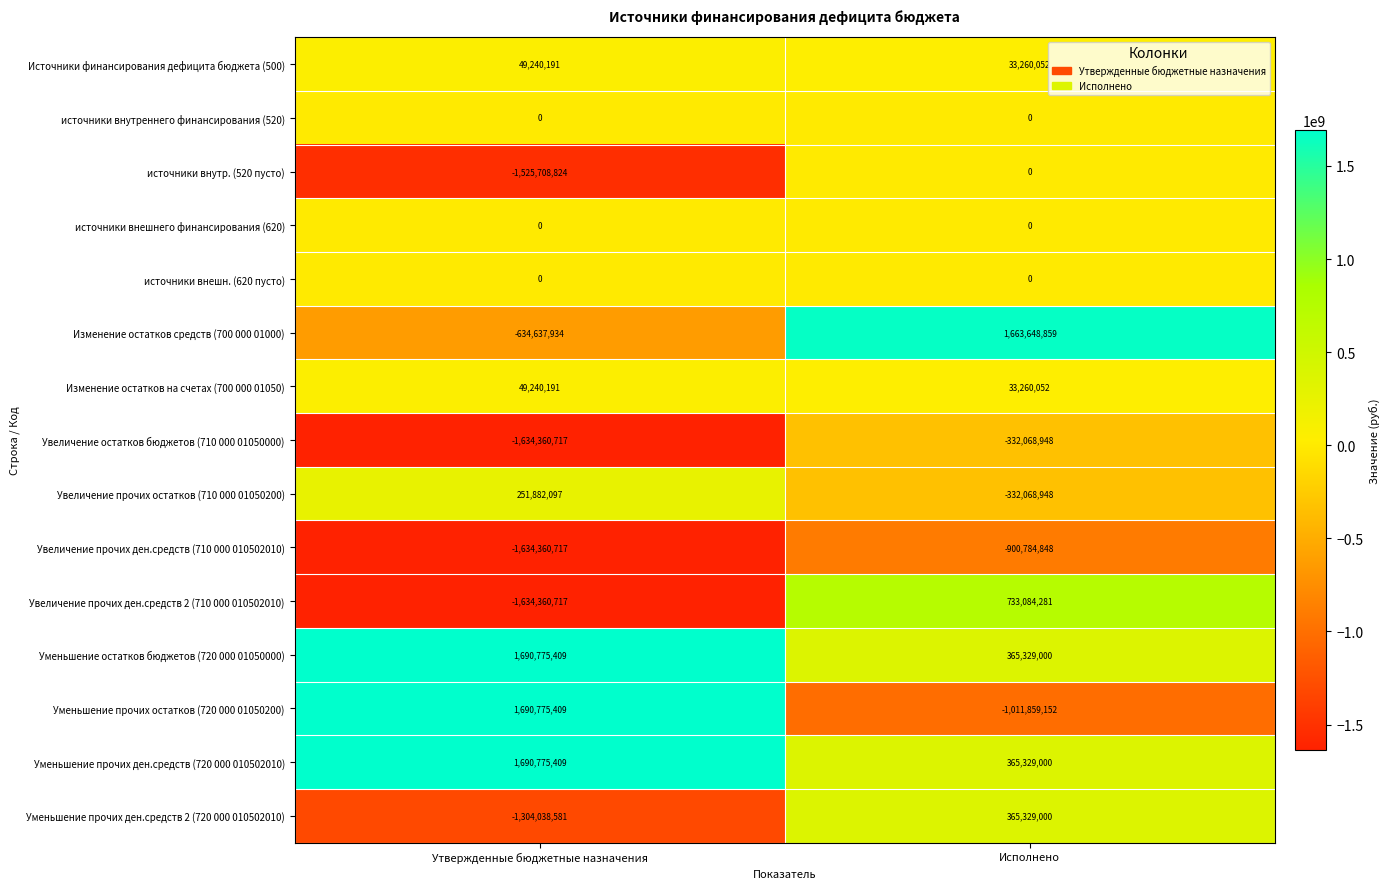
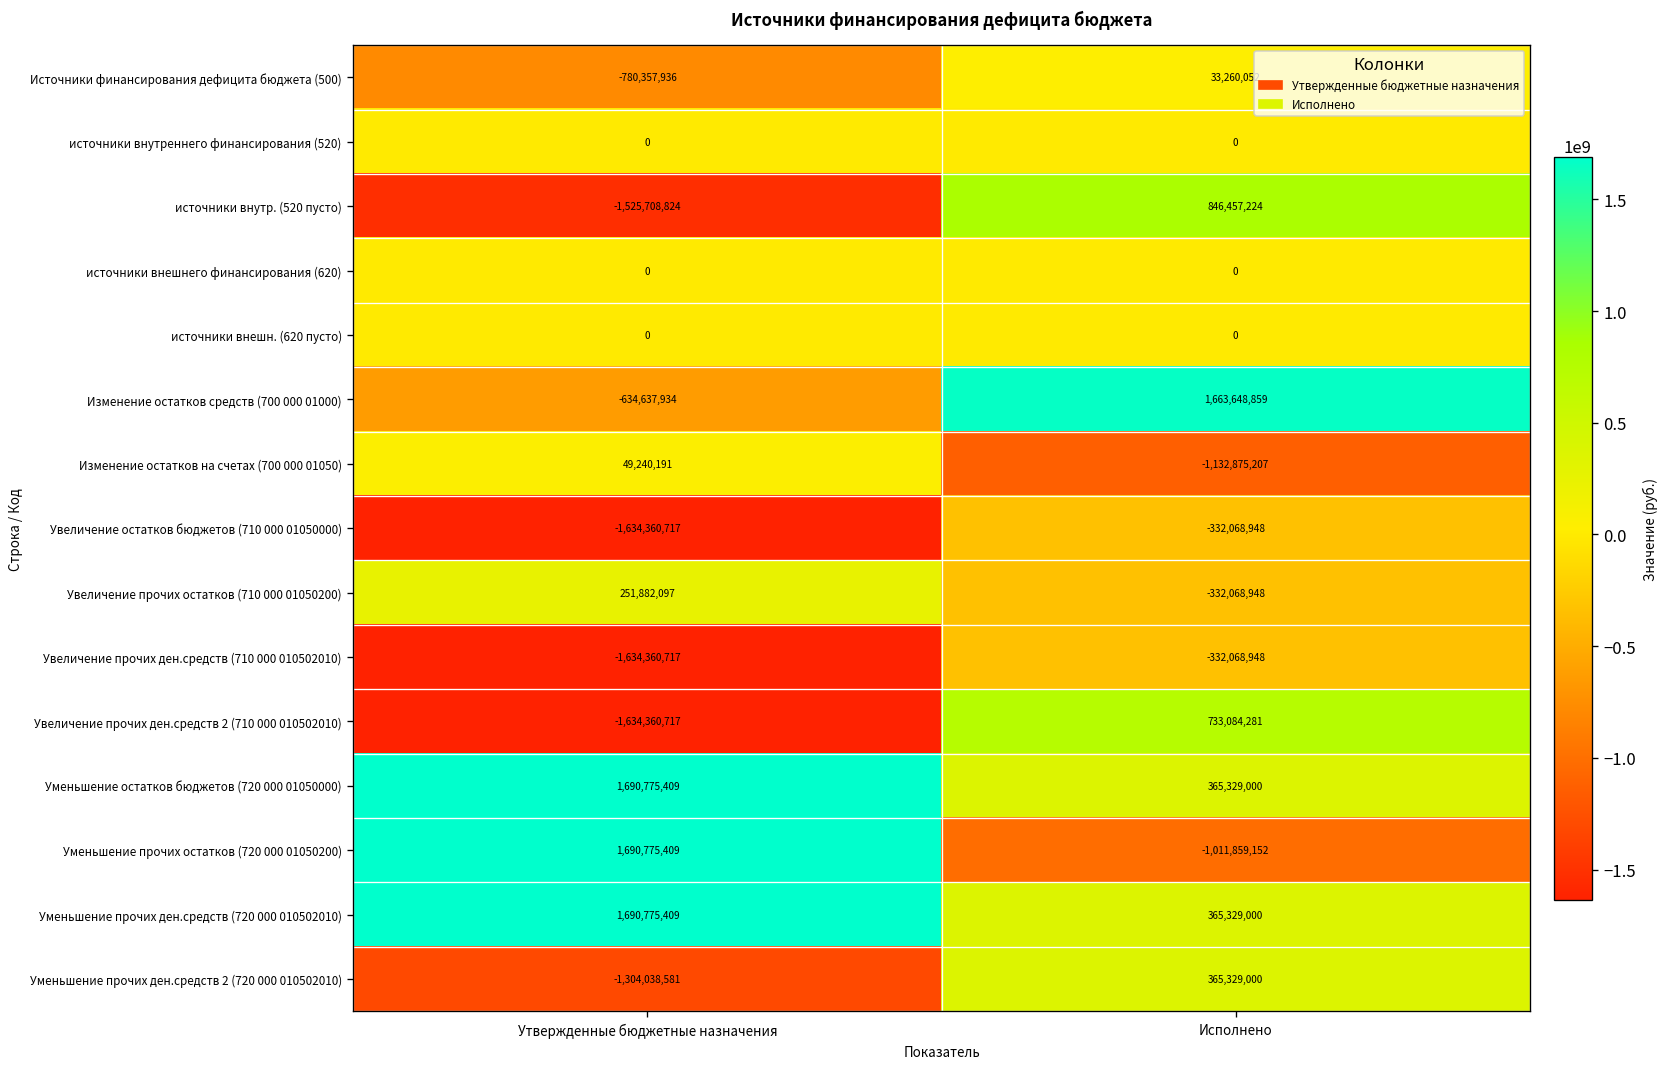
  {
    "Источники финансирования дефицита бюджета (500)": {
-     "Утвержденные бюджетные назначения": "49,240,191"
+     "Утвержденные бюджетные назначения": "-780,357,936"
    },
    "источники внутреннего финансирования (520)": {
      "Утвержденные бюджетные назначения": "0",
      "Исполнено": "0"
    },
    "источники внутр. (520 пусто)": {
      "Утвержденные бюджетные назначения": "-1,525,708,824",
-     "Исполнено": "0"
+     "Исполнено": "846,457,224"
    },
    "источники внешнего финансирования (620)": {
      "Утвержденные бюджетные назначения": "0",
      "Исполнено": "0"
    },
    "источники внешн. (620 пусто)": {
      "Утвержденные бюджетные назначения": "0",
      "Исполнено": "0"
    },
    "Изменение остатков средств (700 000 01000)": {
      "Утвержденные бюджетные назначения": "-634,637,934",
      "Исполнено": "1,663,648,859"
    },
    "Изменение остатков на счетах (700 000 01050)": {
      "Утвержденные бюджетные назначения": "49,240,191",
-     "Исполнено": "33,260,052"
+     "Исполнено": "-1,132,875,207"
    },
    "Увеличение остатков бюджетов (710 000 01050000)": {
      "Утвержденные бюджетные назначения": "-1,634,360,717",
      "Исполнено": "-332,068,948"
    },
    "Увеличение прочих остатков (710 000 01050200)": {
      "Утвержденные бюджетные назначения": "251,882,097",
      "Исполнено": "-332,068,948"
    },
    "Увеличение прочих ден.средств (710 000 010502010)": {
      "Утвержденные бюджетные назначения": "-1,634,360,717",
-     "Исполнено": "-900,784,848"
+     "Исполнено": "-332,068,948"
    },
    "Увеличение прочих ден.средств 2 (710 000 010502010)": {
      "Утвержденные бюджетные назначения": "-1,634,360,717",
      "Исполнено": "733,084,281"
    },
    "Уменьшение остатков бюджетов (720 000 01050000)": {
      "Утвержденные бюджетные назначения": "1,690,775,409",
      "Исполнено": "365,329,000"
    },
    "Уменьшение прочих остатков (720 000 01050200)": {
      "Утвержденные бюджетные назначения": "1,690,775,409",
      "Исполнено": "-1,011,859,152"
    },
    "Уменьшение прочих ден.средств (720 000 010502010)": {
      "Утвержденные бюджетные назначения": "1,690,775,409",
      "Исполнено": "365,329,000"
    },
    "Уменьшение прочих ден.средств 2 (720 000 010502010)": {
      "Утвержденные бюджетные назначения": "-1,304,038,581",
      "Исполнено": "365,329,000"
    }
  }
